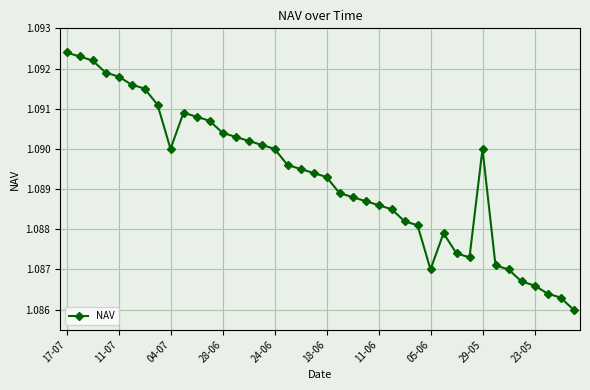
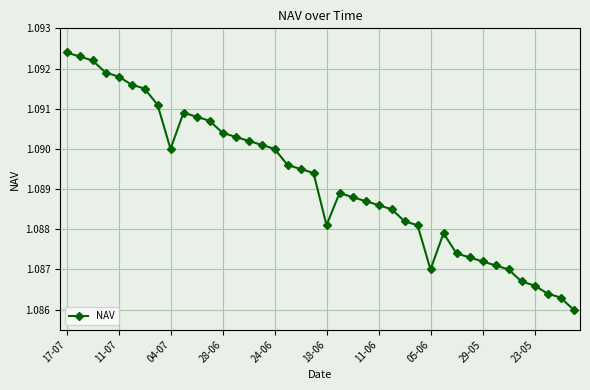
  {
    "17-07": 1.0924,
    "11-07": 1.0918,
    "04-07": 1.0900,
    "28-06": 1.0904,
    "24-06": 1.0900,
-   "18-06": 1.0893,
+   "18-06": 1.0881,
    "11-06": 1.0886,
    "05-06": 1.0870,
-   "29-05": 1.0900,
+   "29-05": 1.0872,
    "23-05": 1.0866
  }
